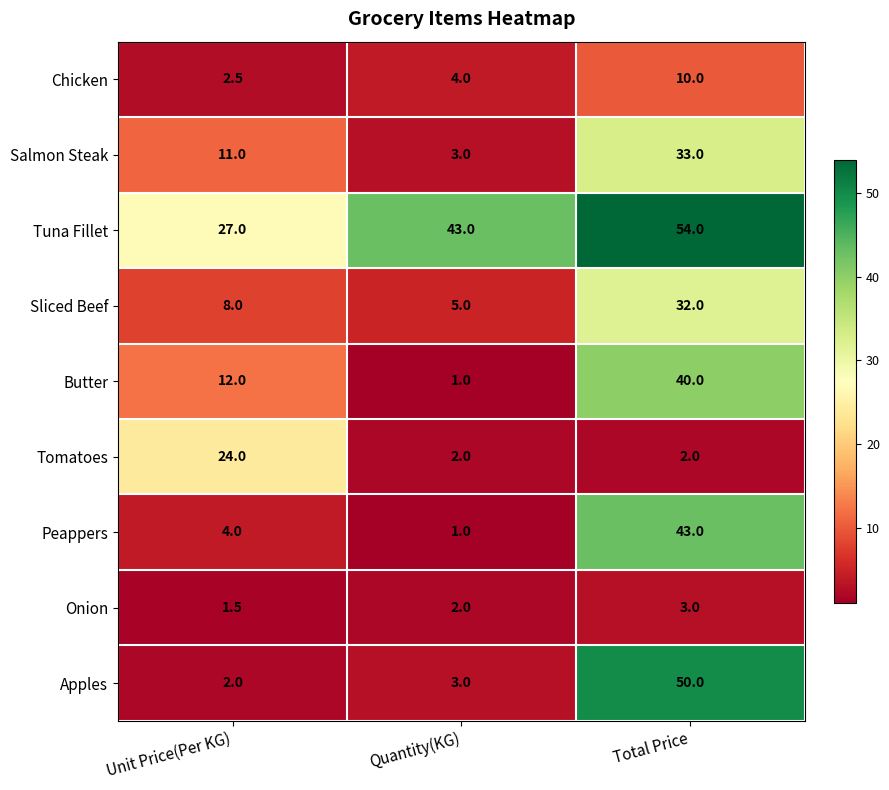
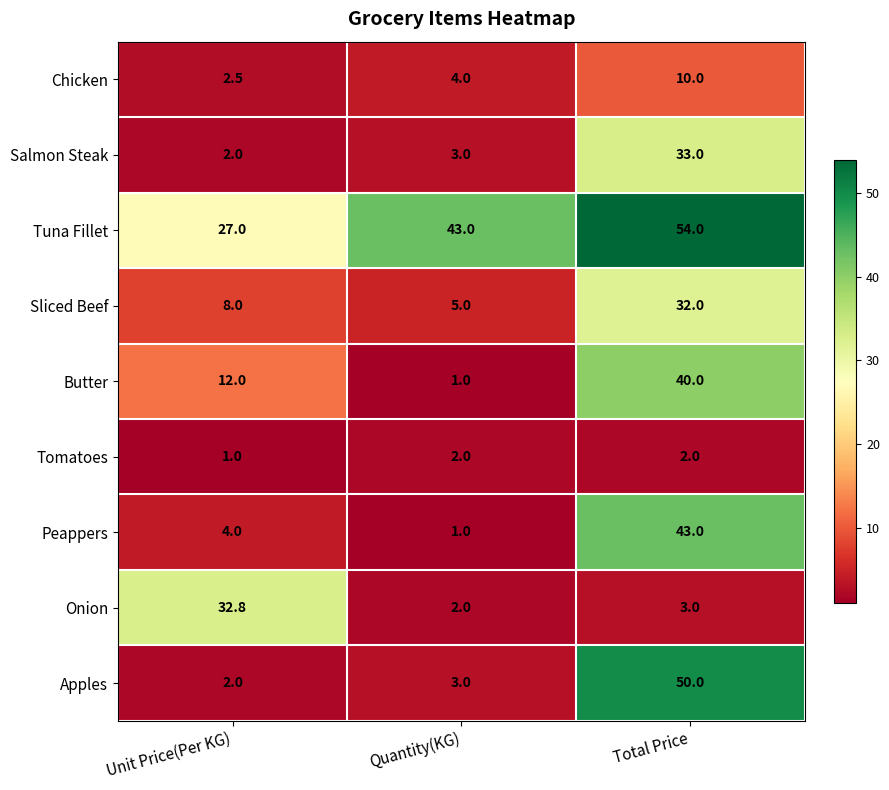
  {
    "Chicken": {
      "Unit Price(Per KG)": 2.5,
      "Quantity(KG)": 4.0,
      "Total Price": 10.0
    },
    "Salmon Steak": {
-     "Unit Price(Per KG)": 11.0,
+     "Unit Price(Per KG)": 2.0,
      "Quantity(KG)": 3.0,
      "Total Price": 33.0
    },
    "Tuna Fillet": {
      "Unit Price(Per KG)": 27.0,
      "Quantity(KG)": 43.0,
      "Total Price": 54.0
    },
    "Sliced Beef": {
      "Unit Price(Per KG)": 8.0,
      "Quantity(KG)": 5.0,
      "Total Price": 32.0
    },
    "Butter": {
      "Unit Price(Per KG)": 12.0,
      "Quantity(KG)": 1.0,
      "Total Price": 40.0
    },
    "Tomatoes": {
-     "Unit Price(Per KG)": 24.0,
+     "Unit Price(Per KG)": 1.0,
      "Quantity(KG)": 2.0,
      "Total Price": 2.0
    },
    "Peappers": {
      "Unit Price(Per KG)": 4.0,
      "Quantity(KG)": 1.0,
      "Total Price": 43.0
    },
    "Onion": {
-     "Unit Price(Per KG)": 1.5,
+     "Unit Price(Per KG)": 32.8,
      "Quantity(KG)": 2.0,
      "Total Price": 3.0
    },
    "Apples": {
      "Unit Price(Per KG)": 2.0,
      "Quantity(KG)": 3.0,
      "Total Price": 50.0
    }
  }
